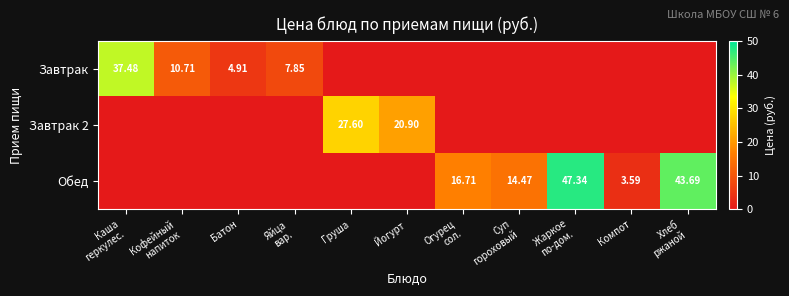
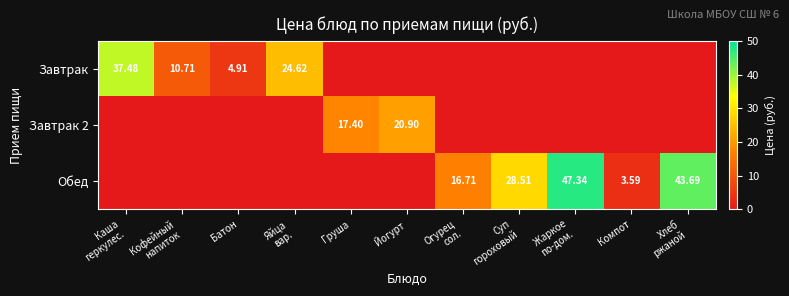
  {
    "Завтрак": {
      "Каша геркулес.": 37.48,
      "Кофейный напиток": 10.71,
      "Батон": 4.91,
-     "Яйца вар.": 7.85
+     "Яйца вар.": 24.62
    },
    "Завтрак 2": {
-     "Груша": 27.60,
+     "Груша": 17.40,
      "Йогурт": 20.90
    },
    "Обед": {
      "Огурец сол.": 16.71,
-     "Суп гороховый": 14.47,
+     "Суп гороховый": 28.51,
      "Жаркое по-дом.": 47.34,
      "Компот": 3.59,
      "Хлеб ржаной": 43.69
    }
  }
